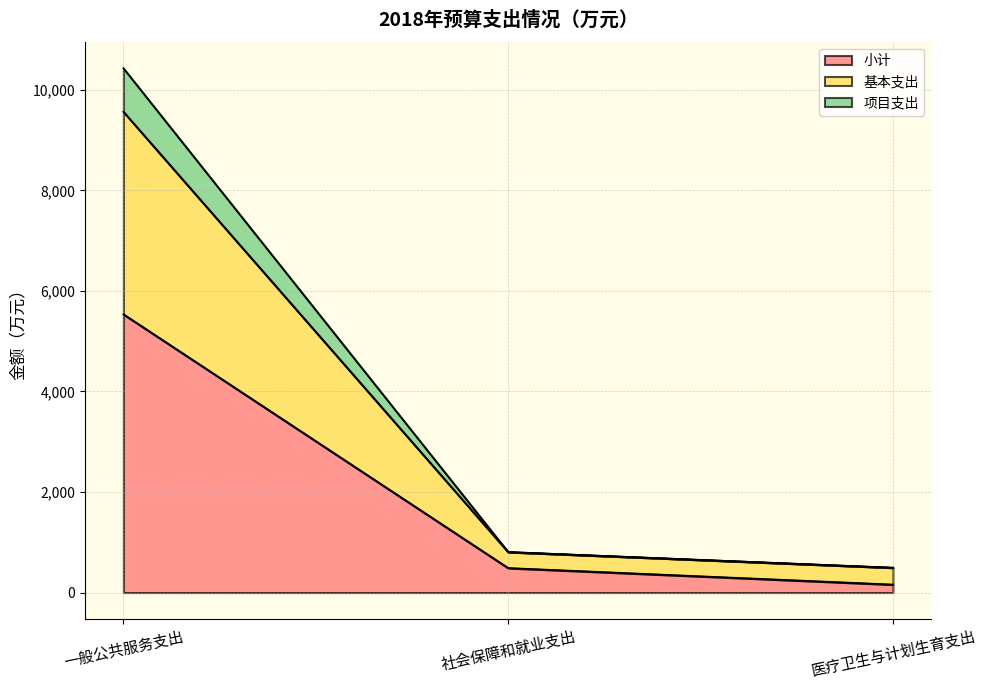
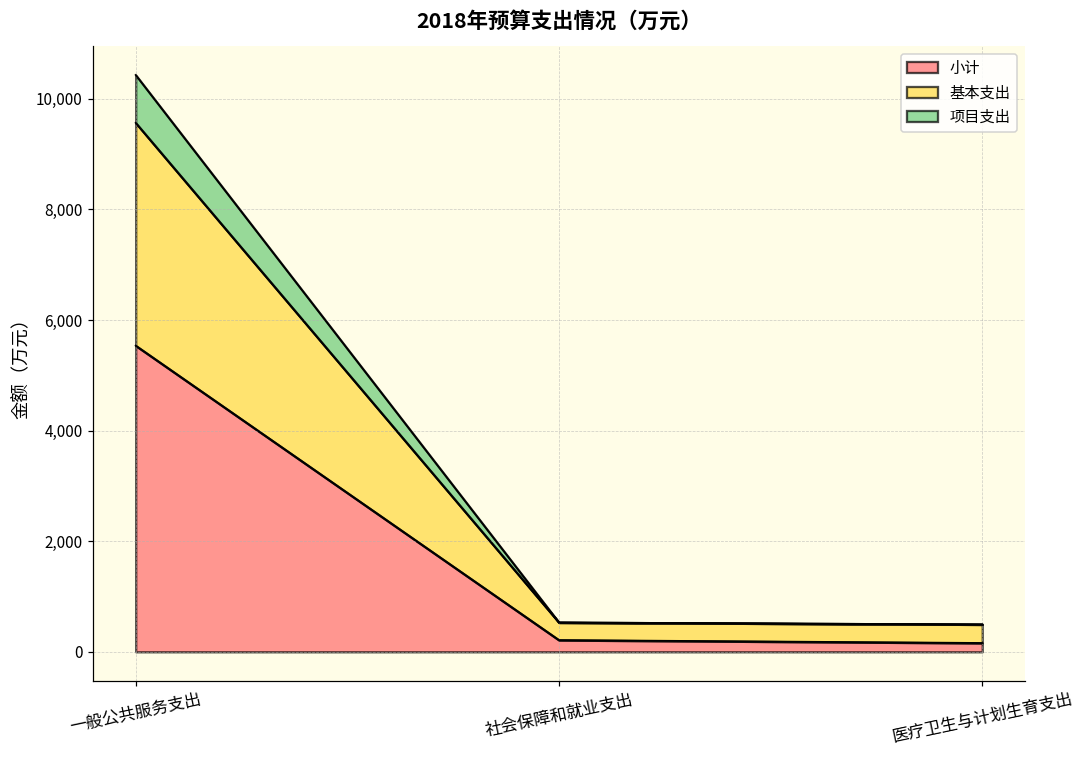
  {
    "小计": {
      "一般公共服务支出": "5,500",
-     "社会保障和就业支出": "500",
+     "社会保障和就业支出": "200",
      "医疗卫生与计划生育支出": "200"
    },
    "基本支出": {
      "一般公共服务支出": "4,000"
    },
    "项目支出": {
      "一般公共服务支出": "900"
    }
  }
